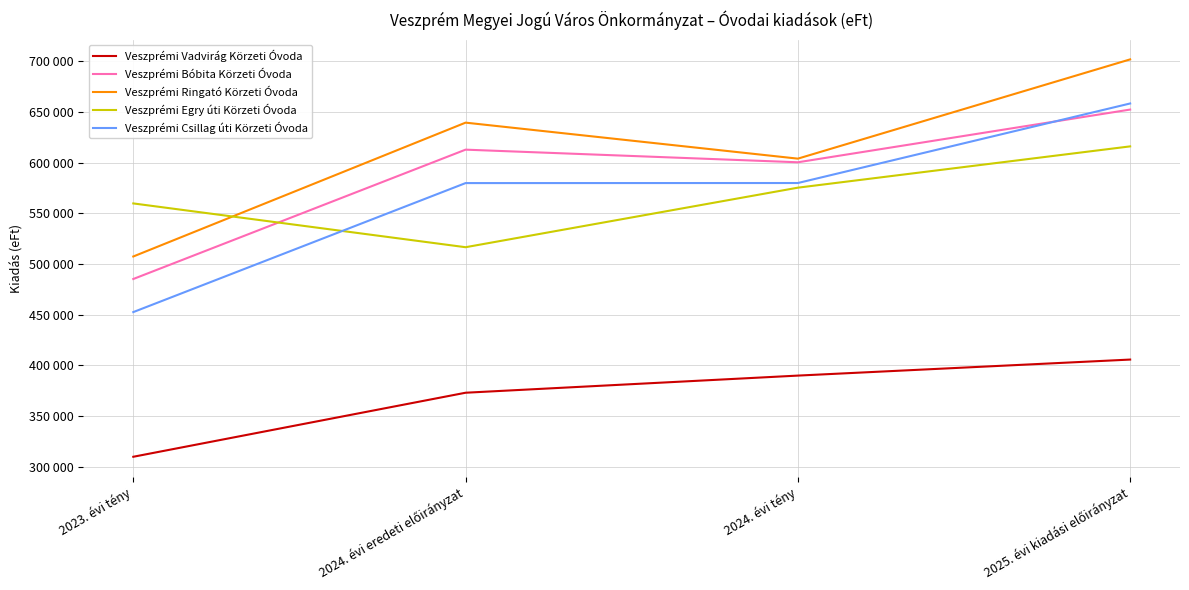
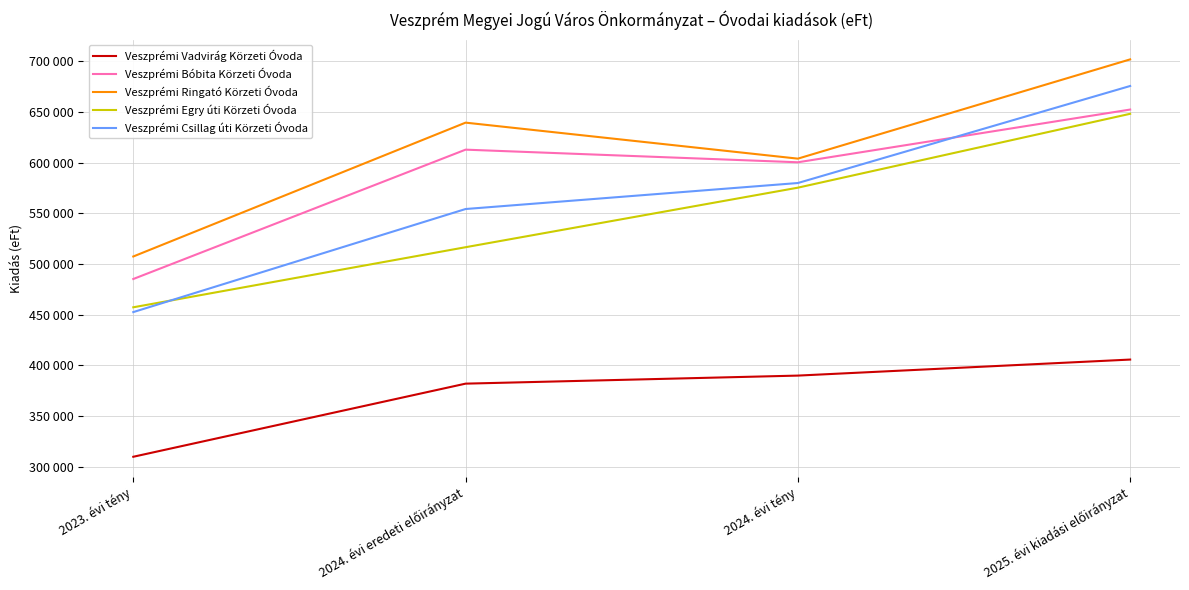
  {
    "Veszprémi Vadvirág Körzeti Óvoda": {
      "2023. évi tény": 310000,
-     "2024. évi eredeti előirányzat": 373000,
+     "2024. évi eredeti előirányzat": 382000,
      "2024. évi tény": 390000,
      "2025. évi kiadási előirányzat": 406000
    },
    "Veszprémi Bóbita Körzeti Óvoda": {
      "2023. évi tény": 485000,
      "2024. évi eredeti előirányzat": 613000,
      "2024. évi tény": 600000,
      "2025. évi kiadási előirányzat": 652000
    },
    "Veszprémi Ringató Körzeti Óvoda": {
      "2023. évi tény": 508000,
      "2024. évi eredeti előirányzat": 640000,
      "2024. évi tény": 604000,
      "2025. évi kiadási előirányzat": 702000
    },
    "Veszprémi Egry úti Körzeti Óvoda": {
-     "2023. évi tény": 560000,
+     "2023. évi tény": 457000,
      "2024. évi eredeti előirányzat": 517000,
      "2024. évi tény": 575000,
-     "2025. évi kiadási előirányzat": 616000
+     "2025. évi kiadási előirányzat": 648000
    },
    "Veszprémi Csillag úti Körzeti Óvoda": {
      "2023. évi tény": 453000,
-     "2024. évi eredeti előirányzat": 580000,
+     "2024. évi eredeti előirányzat": 554000,
      "2024. évi tény": 580000,
-     "2025. évi kiadási előirányzat": 658000
+     "2025. évi kiadási előirányzat": 676000
    }
  }
